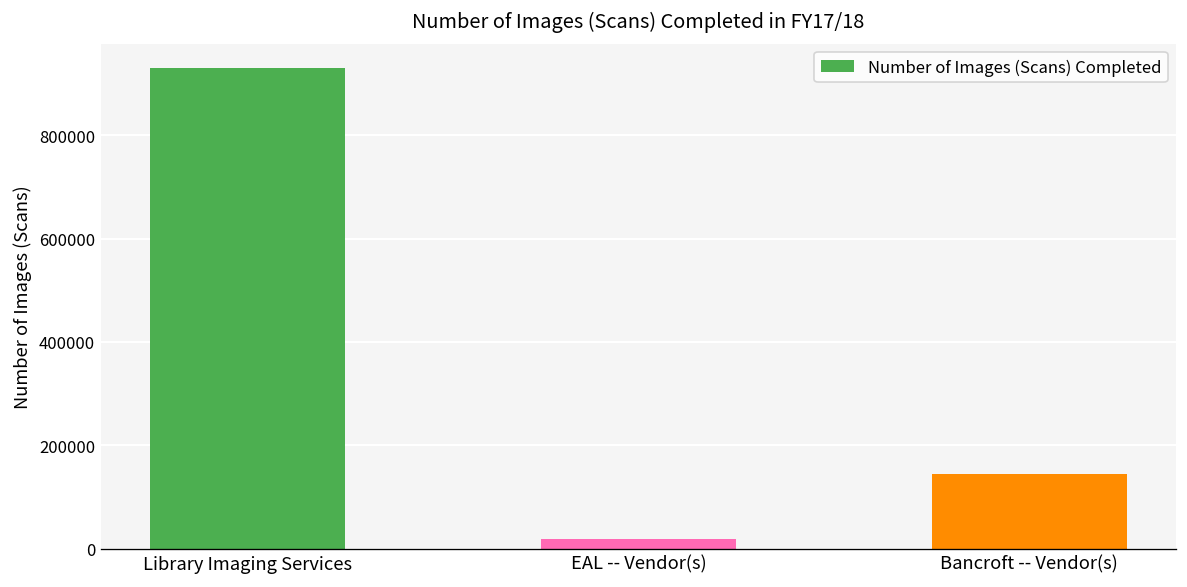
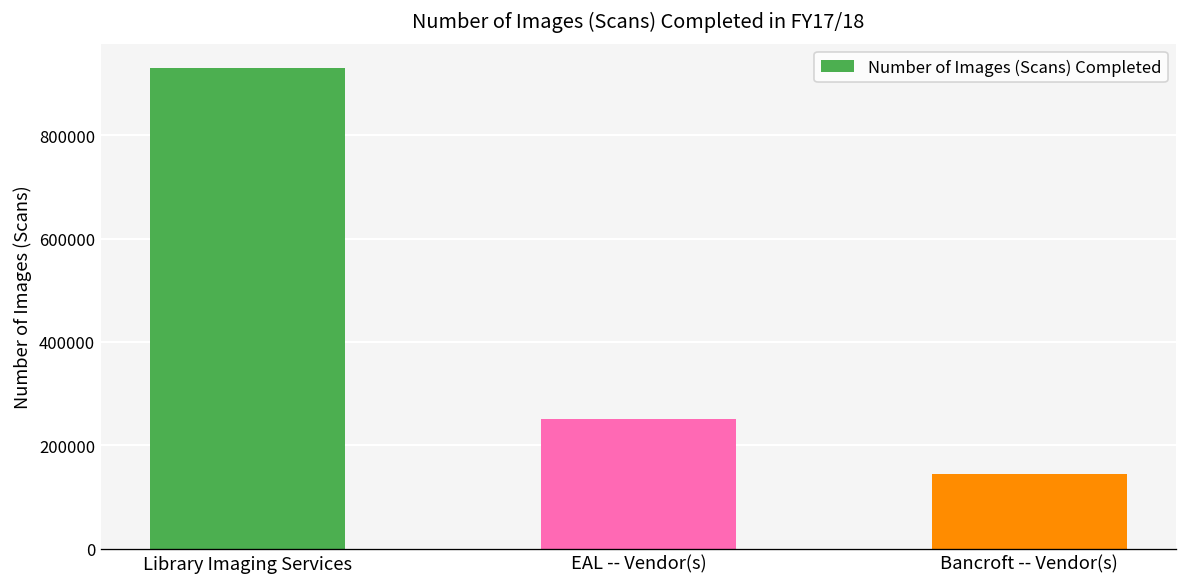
  {
    "Library Imaging Services": 930000,
-   "EAL -- Vendor(s)": 20000,
+   "EAL -- Vendor(s)": 250000,
    "Bancroft -- Vendor(s)": 140000
  }
